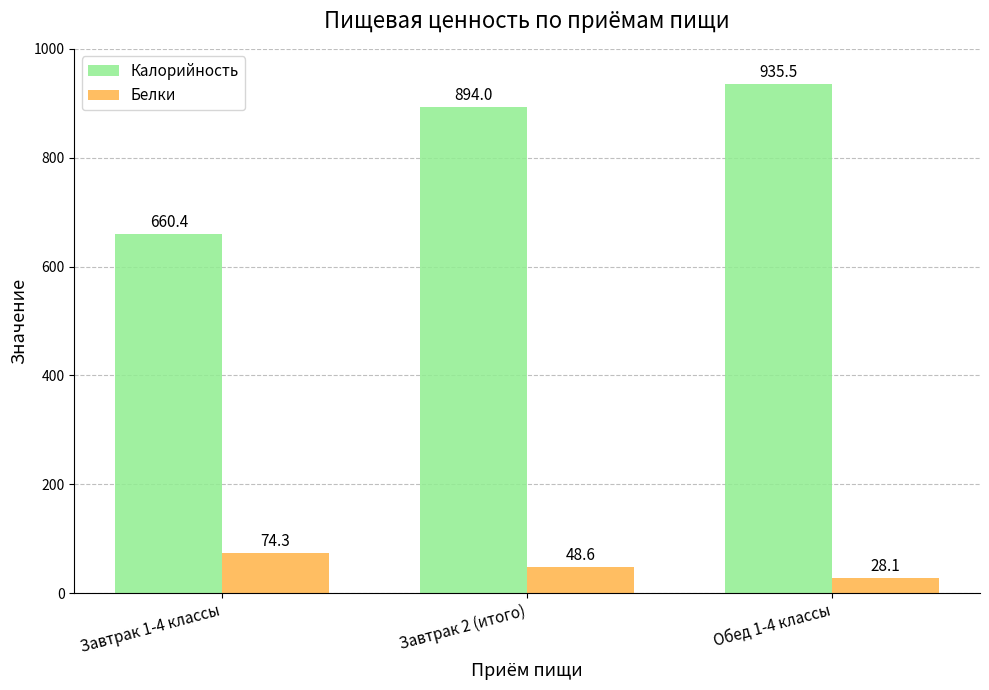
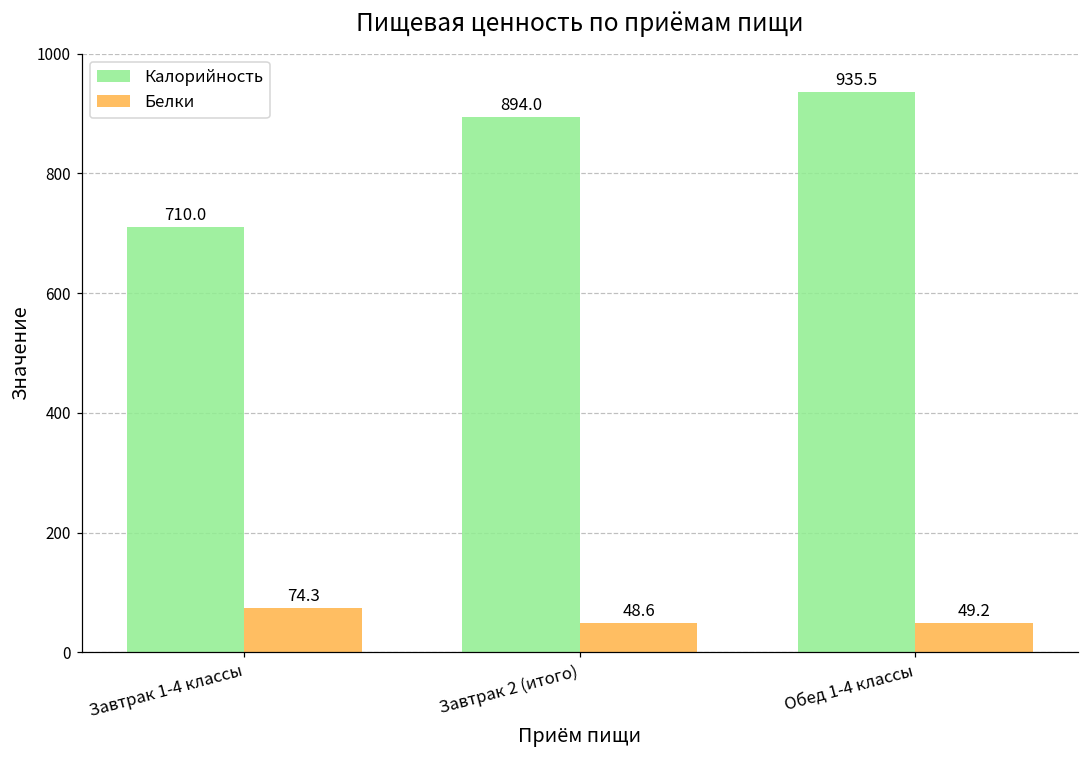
  {
    "Калорийность": {
-     "Завтрак 1-4 классы": 660.4,
+     "Завтрак 1-4 классы": 710.0,
      "Завтрак 2 (итого)": 894.0,
      "Обед 1-4 классы": 935.5
    },
    "Белки": {
      "Завтрак 1-4 классы": 74.3,
      "Завтрак 2 (итого)": 48.6,
-     "Обед 1-4 классы": 28.1
+     "Обед 1-4 классы": 49.2
    }
  }
